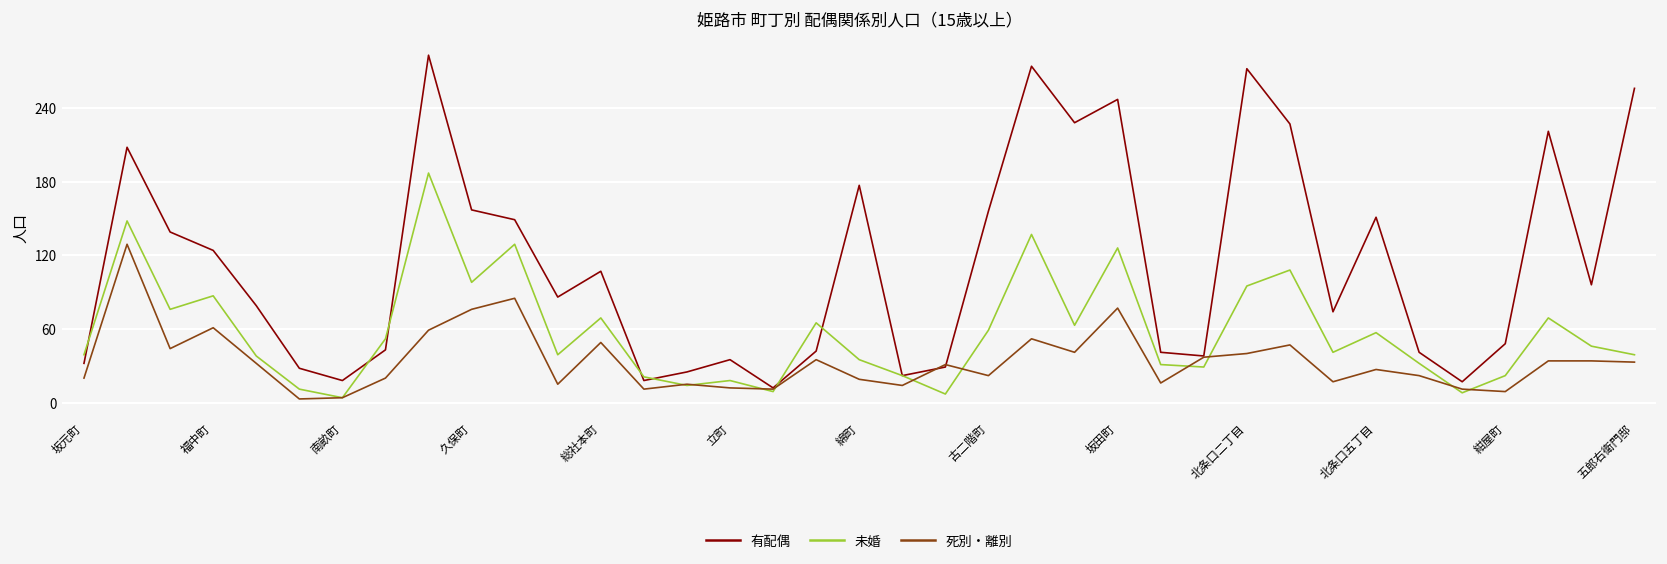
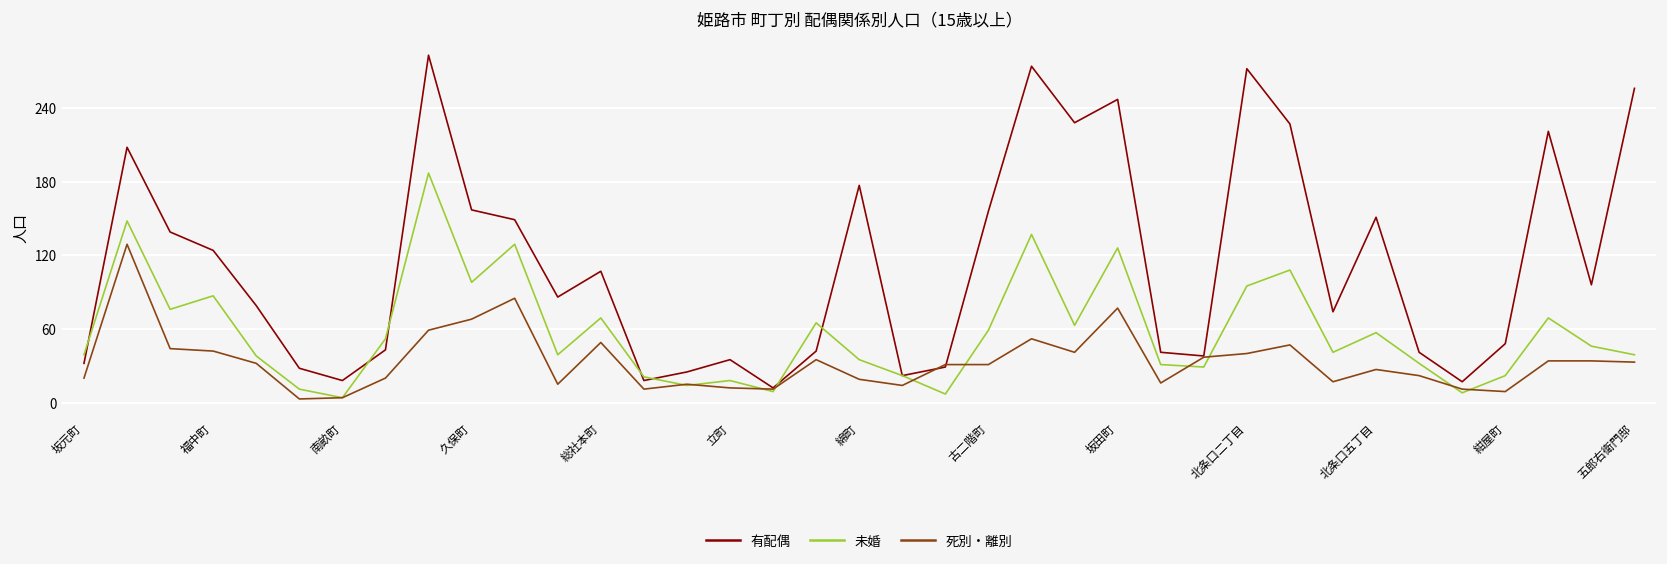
  {
    "有配偶": {
      "坂元町": 32,
      "福中町": 124,
      "南畝町": 18,
      "久保町": 157,
      "総社本町": 107,
      "立町": 35,
      "綿町": 177,
      "古二階町": 156,
      "坂田町": 247,
      "北条口二丁目": 272,
      "北条口五丁目": 151,
      "紺屋町": 48,
      "五郎右衛門邸": 256
    },
    "未婚": {
      "坂元町": 39,
      "福中町": 87,
      "久保町": 98,
      "総社本町": 69,
      "立町": 18,
      "綿町": 35,
      "古二階町": 59,
      "坂田町": 126,
      "北条口二丁目": 95,
      "北条口五丁目": 57,
      "紺屋町": 22,
      "五郎右衛門邸": 39
    },
    "死別・離別": {
      "坂元町": 20,
-     "福中町": 61,
-     "久保町": 76,
+     "福中町": 42,
+     "久保町": 68,
      "総社本町": 49,
      "立町": 12,
      "綿町": 19,
-     "古二階町": 22,
+     "古二階町": 31,
      "坂田町": 77,
      "北条口二丁目": 40,
      "北条口五丁目": 27,
      "紺屋町": 9,
      "五郎右衛門邸": 33
    }
  }
